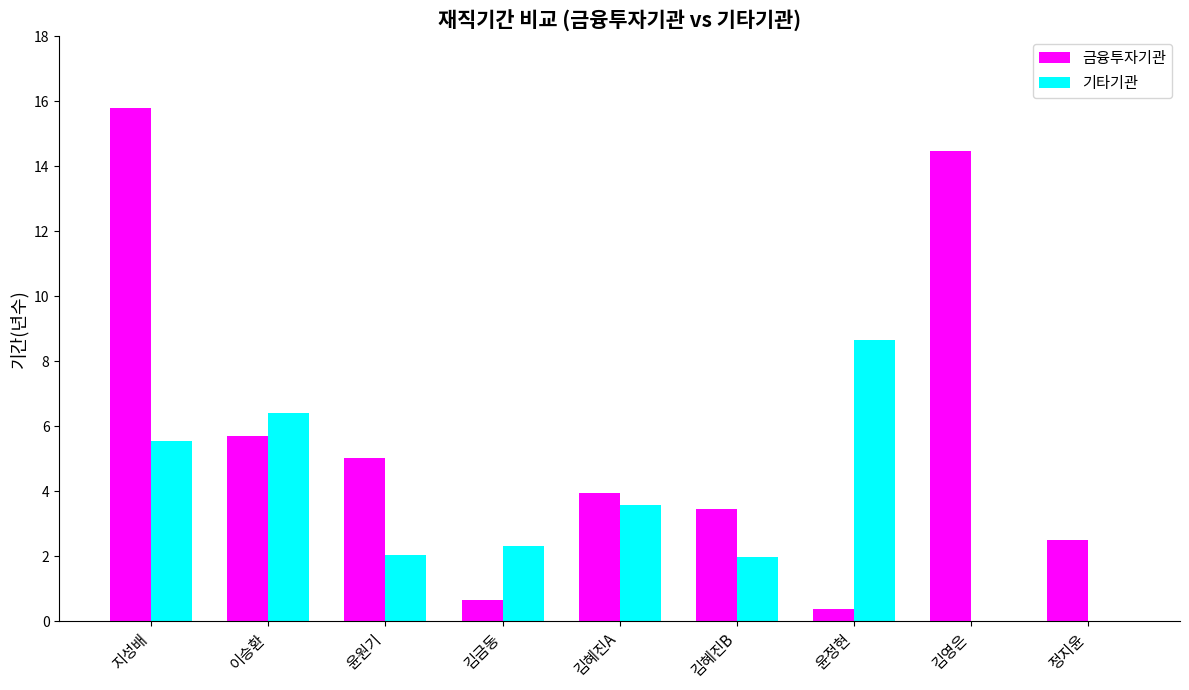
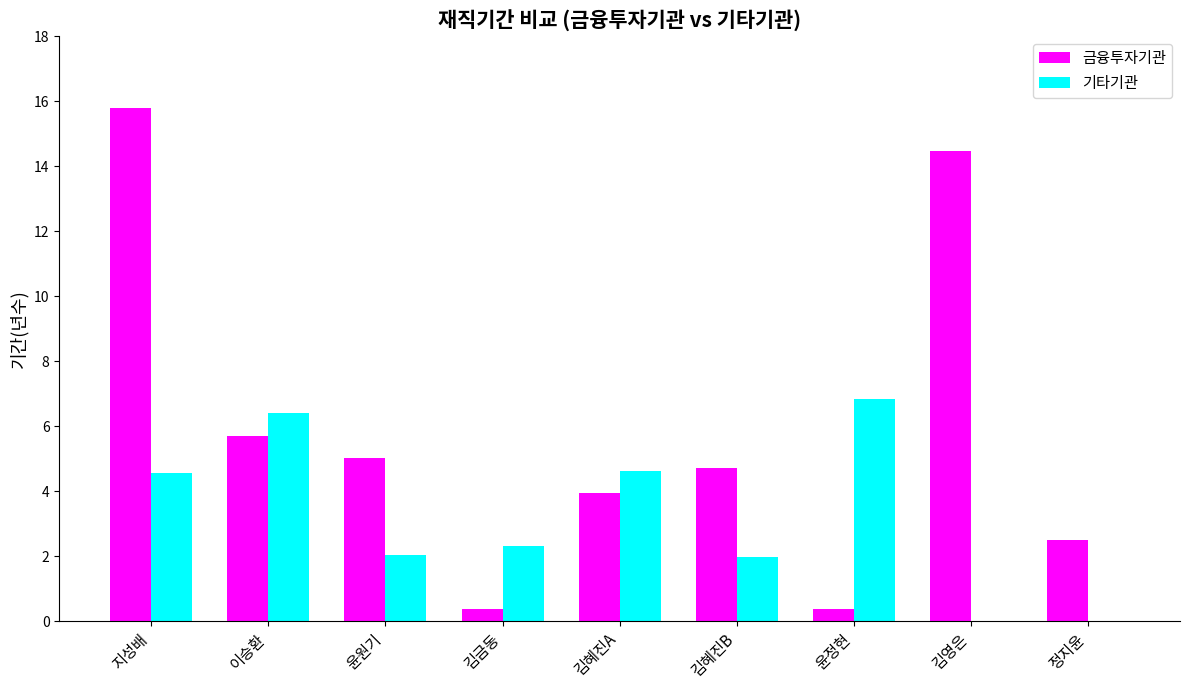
  {
    "금융투자기관": {
      "지성배": 15.8,
      "이승환": 5.7,
      "윤원기": 5.0,
-     "김금동": 0.7,
+     "김금동": 0.4,
      "김혜진A": 3.9,
-     "김혜진B": 3.5,
+     "김혜진B": 4.7,
      "윤정현": 0.4,
      "김영은": 14.5,
      "정지윤": 2.5
    },
    "기타기관": {
-     "지성배": 5.5,
+     "지성배": 4.6,
      "이승환": 6.4,
      "윤원기": 2.1,
      "김금동": 2.3,
-     "김혜진A": 3.6,
+     "김혜진A": 4.6,
      "김혜진B": 2.0,
-     "윤정현": 8.7,
+     "윤정현": 6.8,
      "김영은": 0.0,
      "정지윤": 0.0
    }
  }
